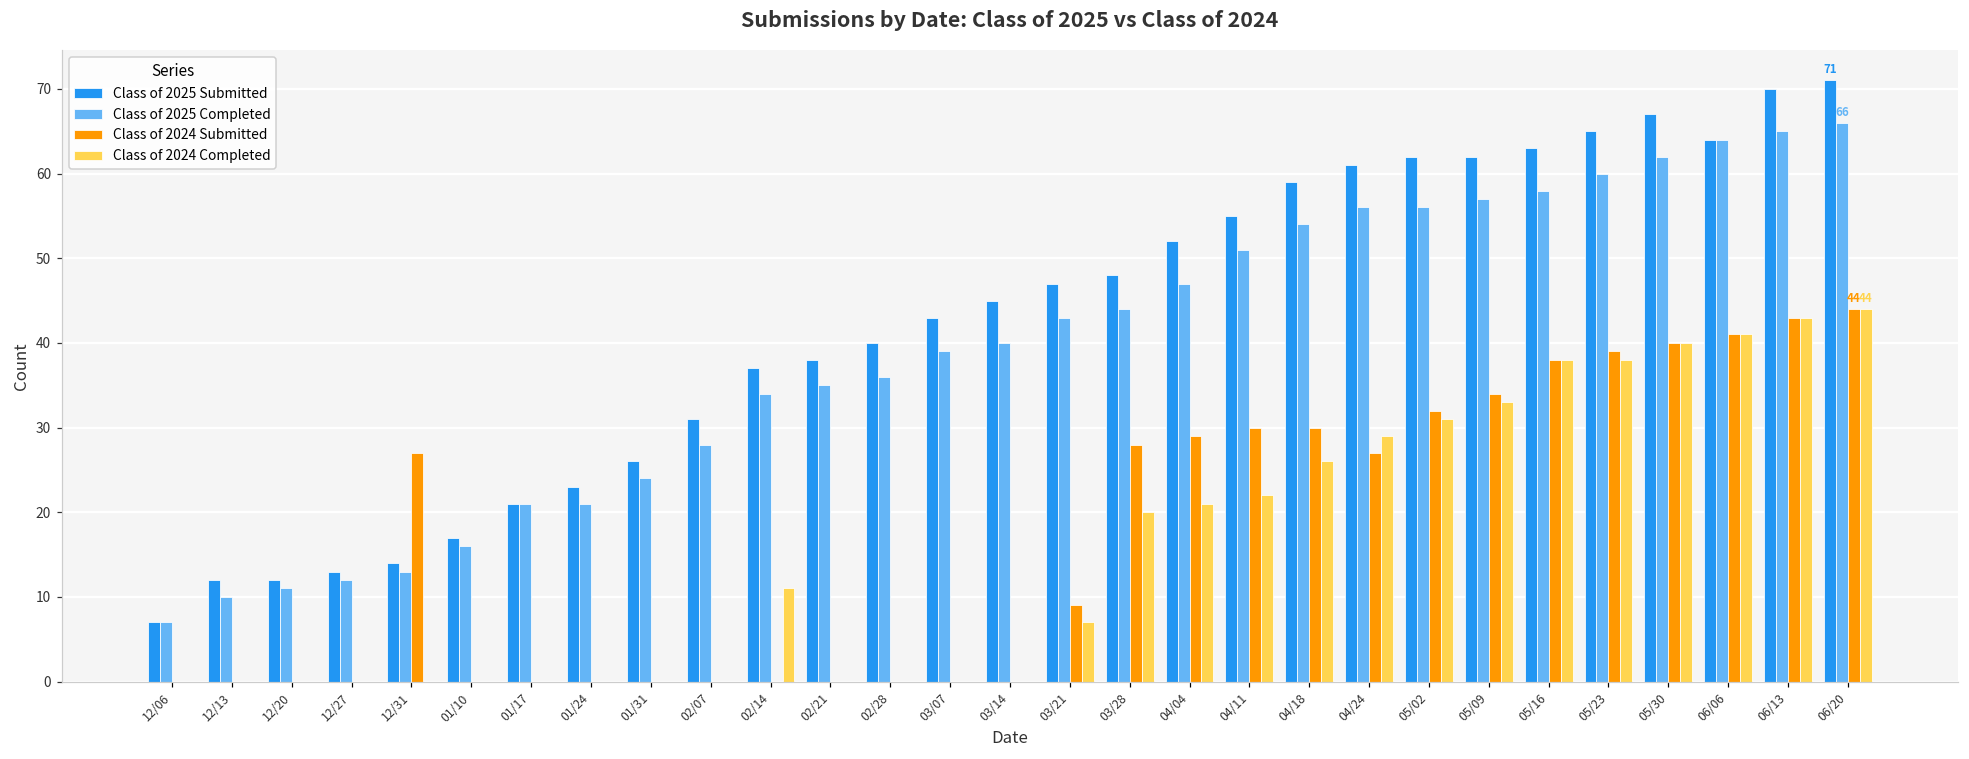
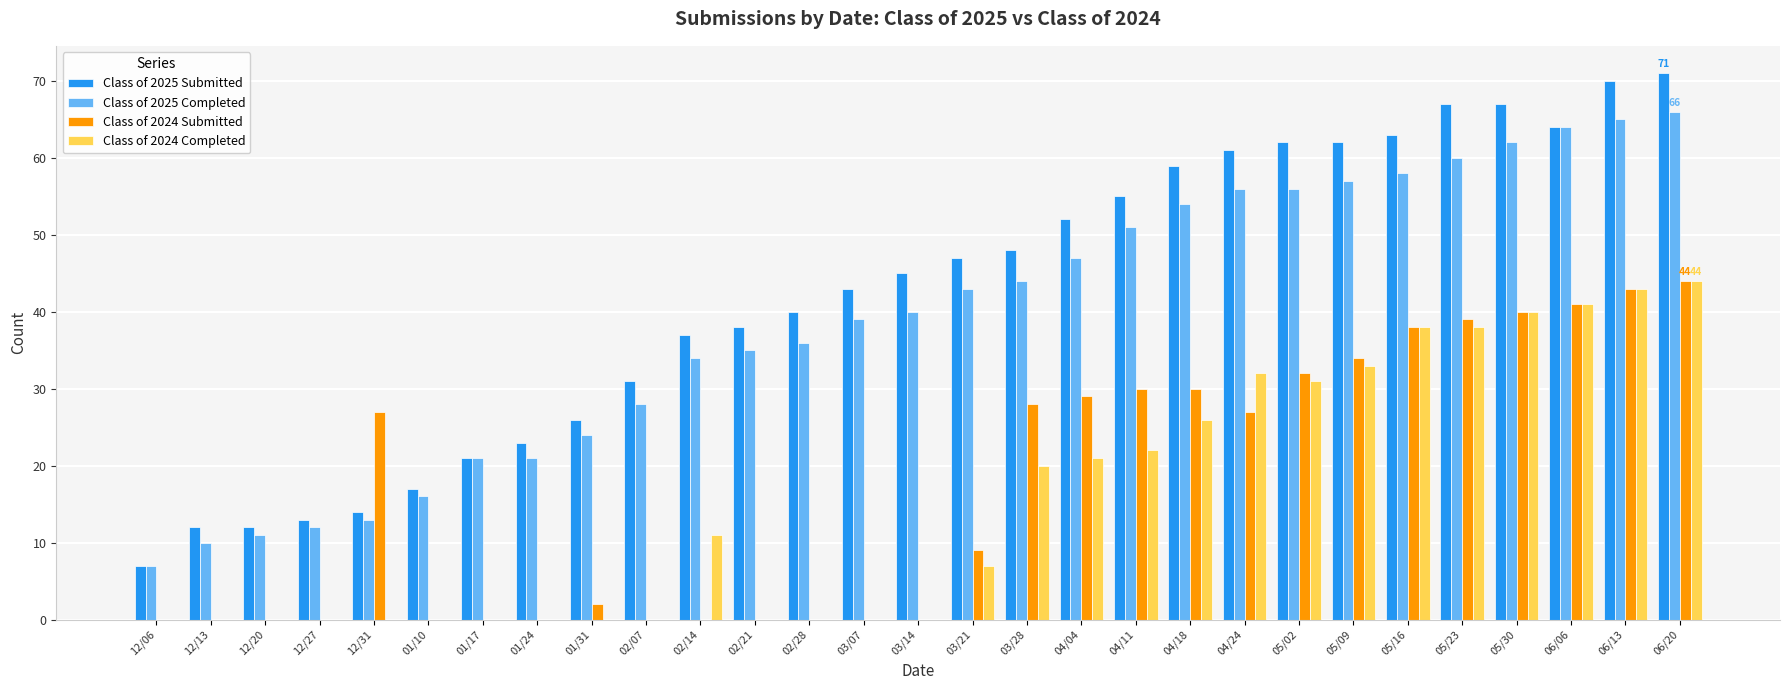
  {
    "Class of 2025 Submitted": {
      "12/06": 7,
      "12/13": 12,
      "12/20": 12,
      "12/27": 13,
      "12/31": 14,
      "01/10": 17,
      "01/17": 21,
      "01/24": 23,
      "01/31": 26,
      "02/07": 31,
      "02/14": 37,
      "02/21": 38,
      "02/28": 40,
      "03/07": 43,
      "03/14": 45,
      "03/21": 47,
      "03/28": 48,
      "04/04": 52,
      "04/11": 55,
      "04/18": 59,
      "04/24": 61,
      "05/02": 62,
      "05/09": 62,
      "05/16": 63,
-     "05/23": 65,
+     "05/23": 67,
      "05/30": 67,
      "06/06": 64,
      "06/13": 70
    },
    "Class of 2025 Completed": {
      "06/20": 66
    },
    "Class of 2024 Submitted": {
      "12/06": 0,
      "12/13": 0,
      "12/20": 0,
      "12/27": 0,
      "12/31": 27,
      "01/10": 0,
      "01/17": 0,
      "01/24": 0,
-     "01/31": 0,
+     "01/31": 2,
      "02/07": 0,
      "02/14": 0,
      "02/21": 0,
      "02/28": 0,
      "03/07": 0,
      "03/14": 0,
      "03/21": 9,
      "03/28": 28,
      "04/04": 29,
      "04/11": 30,
      "04/18": 30,
      "04/24": 27,
      "05/02": 32,
      "05/09": 34,
      "05/16": 38,
      "05/23": 39,
      "05/30": 40,
      "06/06": 41,
      "06/13": 43
    },
    "Class of 2024 Completed": {
      "12/06": 0,
      "12/13": 0,
      "12/20": 0,
      "12/27": 0,
      "12/31": 0,
      "01/10": 0,
      "01/17": 0,
      "01/24": 0,
      "01/31": 0,
      "02/07": 0,
      "02/14": 11,
      "02/21": 0,
      "02/28": 0,
      "03/07": 0,
      "03/14": 0,
      "03/21": 7,
      "03/28": 20,
      "04/04": 21,
      "04/11": 22,
      "04/18": 26,
-     "04/24": 29,
+     "04/24": 32,
      "05/02": 31,
      "05/09": 33,
      "05/16": 38,
      "05/23": 38,
      "05/30": 40,
      "06/06": 41,
      "06/13": 43
    }
  }
